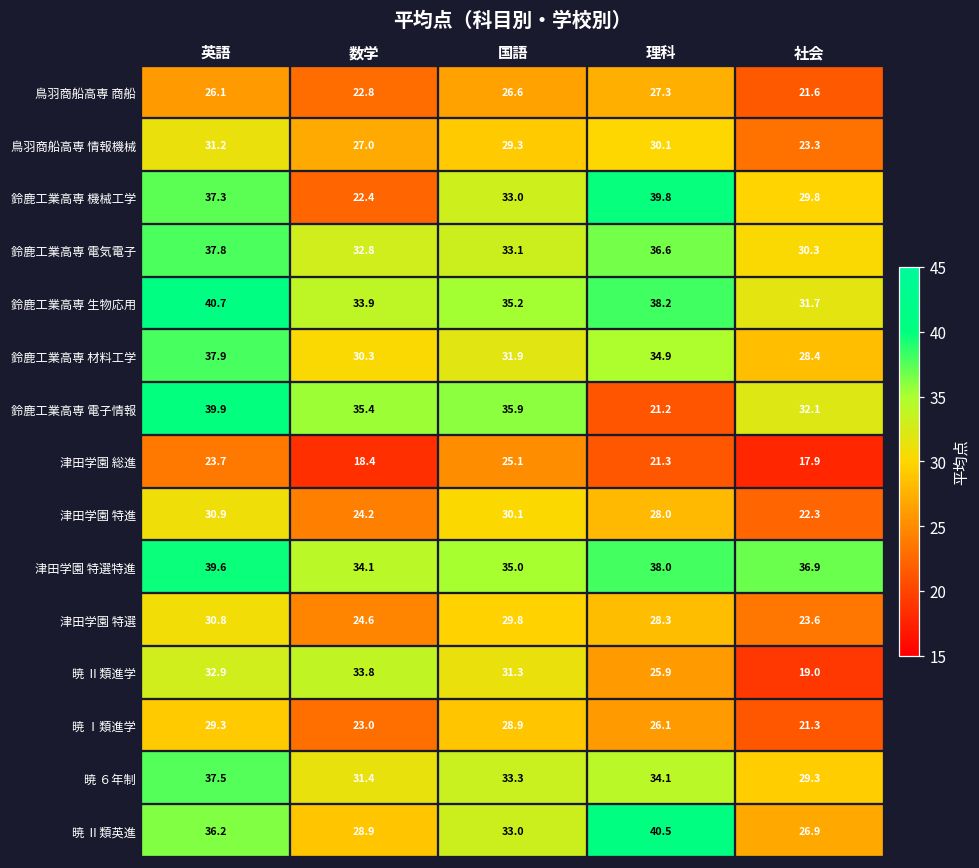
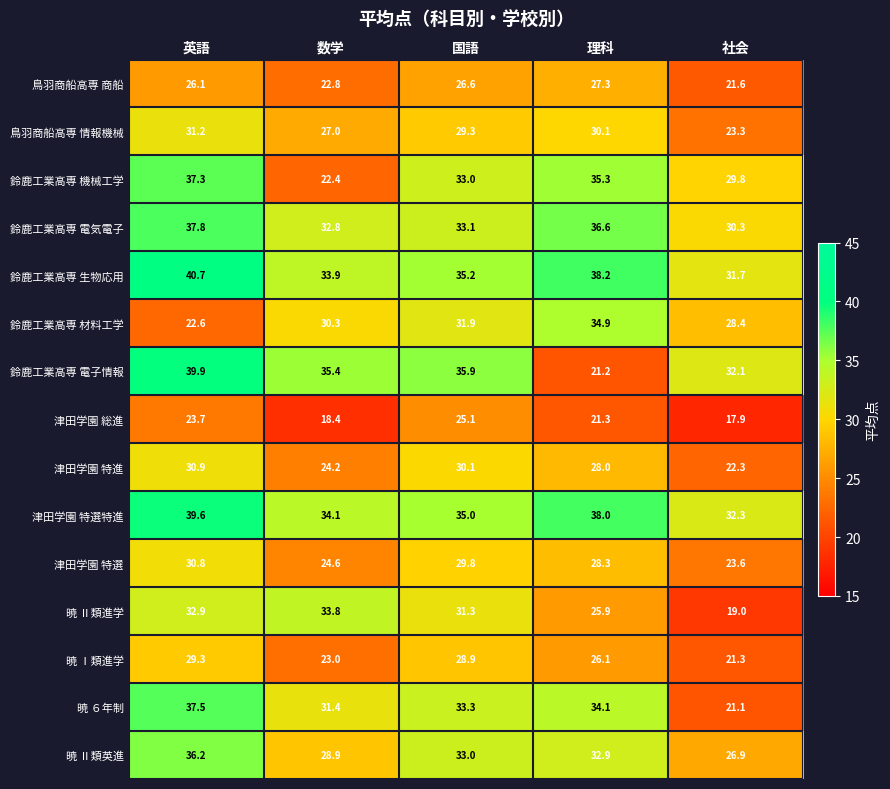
  {
    "鳥羽商船高専 商船": {
      "英語": 26.1,
      "数学": 22.8,
      "国語": 26.6,
      "理科": 27.3,
      "社会": 21.6
    },
    "鳥羽商船高専 情報機械": {
      "英語": 31.2,
      "数学": 27.0,
      "国語": 29.3,
      "理科": 30.1,
      "社会": 23.3
    },
    "鈴鹿工業高専 機械工学": {
      "英語": 37.3,
      "数学": 22.4,
      "国語": 33.0,
-     "理科": 39.8,
+     "理科": 35.3,
      "社会": 29.8
    },
    "鈴鹿工業高専 電気電子": {
      "英語": 37.8,
      "数学": 32.8,
      "国語": 33.1,
      "理科": 36.6,
      "社会": 30.3
    },
    "鈴鹿工業高専 生物応用": {
      "英語": 40.7,
      "数学": 33.9,
      "国語": 35.2,
      "理科": 38.2,
      "社会": 31.7
    },
    "鈴鹿工業高専 材料工学": {
-     "英語": 37.9,
+     "英語": 22.6,
      "数学": 30.3,
      "国語": 31.9,
      "理科": 34.9,
      "社会": 28.4
    },
    "鈴鹿工業高専 電子情報": {
      "英語": 39.9,
      "数学": 35.4,
      "国語": 35.9,
      "理科": 21.2,
      "社会": 32.1
    },
    "津田学園 総進": {
      "英語": 23.7,
      "数学": 18.4,
      "国語": 25.1,
      "理科": 21.3,
      "社会": 17.9
    },
    "津田学園 特進": {
      "英語": 30.9,
      "数学": 24.2,
      "国語": 30.1,
      "理科": 28.0,
      "社会": 22.3
    },
    "津田学園 特選特進": {
      "英語": 39.6,
      "数学": 34.1,
      "国語": 35.0,
      "理科": 38.0,
-     "社会": 36.9
+     "社会": 32.3
    },
    "津田学園 特選": {
      "英語": 30.8,
      "数学": 24.6,
      "国語": 29.8,
      "理科": 28.3,
      "社会": 23.6
    },
    "暁 Ⅱ類進学": {
      "英語": 32.9,
      "数学": 33.8,
      "国語": 31.3,
      "理科": 25.9,
      "社会": 19.0
    },
    "暁 Ⅰ類進学": {
      "英語": 29.3,
      "数学": 23.0,
      "国語": 28.9,
      "理科": 26.1,
      "社会": 21.3
    },
    "暁 ６年制": {
      "英語": 37.5,
      "数学": 31.4,
      "国語": 33.3,
      "理科": 34.1,
-     "社会": 29.3
+     "社会": 21.1
    },
    "暁 Ⅱ類英進": {
      "英語": 36.2,
      "数学": 28.9,
      "国語": 33.0,
-     "理科": 40.5,
+     "理科": 32.9,
      "社会": 26.9
    }
  }
